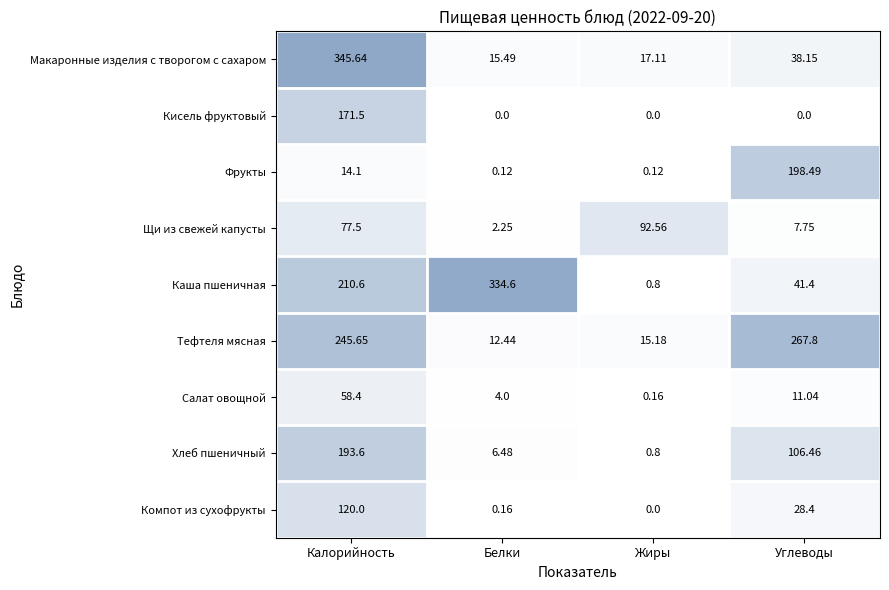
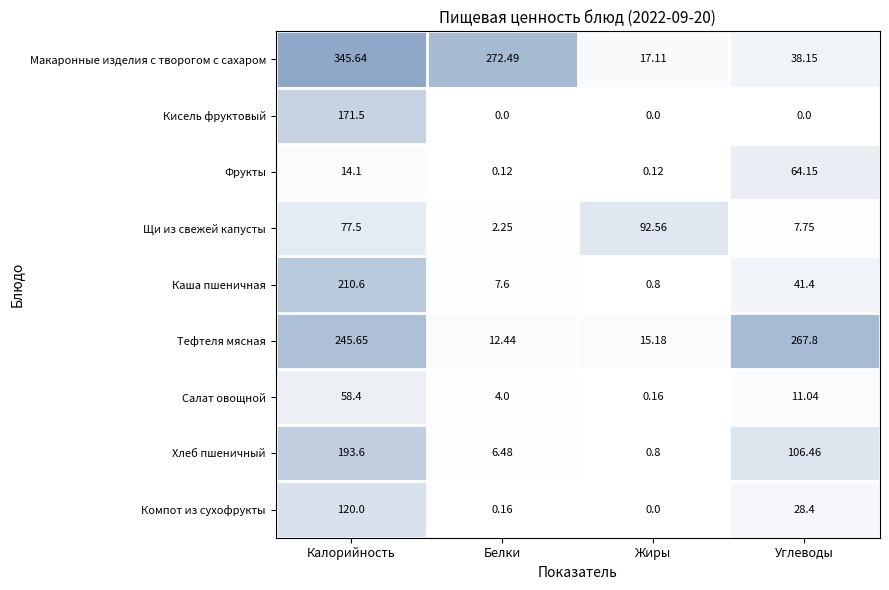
  {
    "Макаронные изделия с творогом с сахаром": {
      "Калорийность": 345.64,
-     "Белки": 15.49,
+     "Белки": 272.49,
      "Жиры": 17.11,
      "Углеводы": 38.15
    },
    "Кисель фруктовый": {
      "Калорийность": 171.5,
      "Белки": 0.0,
      "Жиры": 0.0,
      "Углеводы": 0.0
    },
    "Фрукты": {
      "Калорийность": 14.1,
      "Белки": 0.12,
      "Жиры": 0.12,
-     "Углеводы": 198.49
+     "Углеводы": 64.15
    },
    "Щи из свежей капусты": {
      "Калорийность": 77.5,
      "Белки": 2.25,
      "Жиры": 92.56,
      "Углеводы": 7.75
    },
    "Каша пшеничная": {
      "Калорийность": 210.6,
-     "Белки": 334.6,
+     "Белки": 7.6,
      "Жиры": 0.8,
      "Углеводы": 41.4
    },
    "Тефтеля мясная": {
      "Калорийность": 245.65,
      "Белки": 12.44,
      "Жиры": 15.18,
      "Углеводы": 267.8
    },
    "Салат овощной": {
      "Калорийность": 58.4,
      "Белки": 4.0,
      "Жиры": 0.16,
      "Углеводы": 11.04
    },
    "Хлеб пшеничный": {
      "Калорийность": 193.6,
      "Белки": 6.48,
      "Жиры": 0.8,
      "Углеводы": 106.46
    },
    "Компот из сухофрукты": {
      "Калорийность": 120.0,
      "Белки": 0.16,
      "Жиры": 0.0,
      "Углеводы": 28.4
    }
  }
